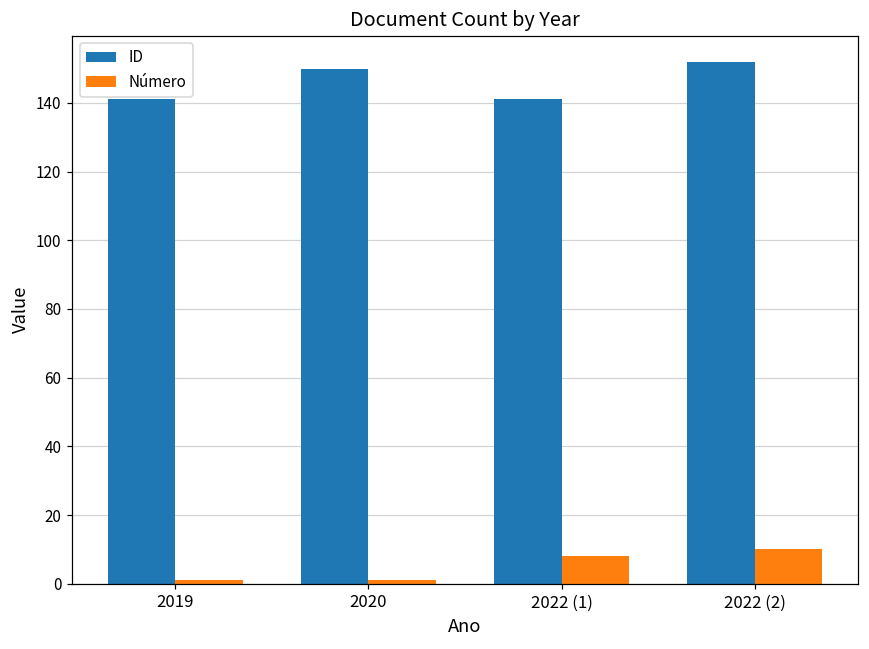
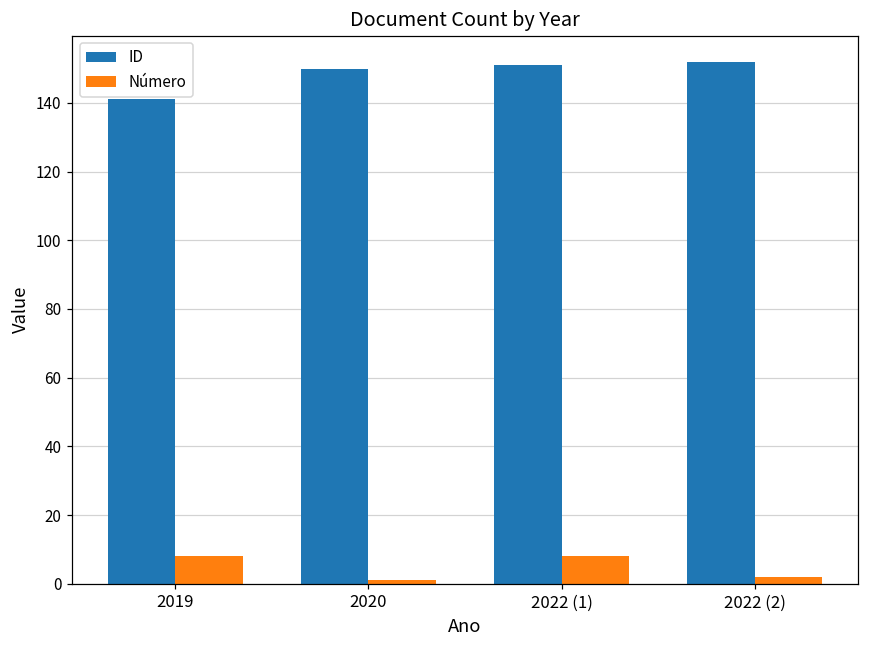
  {
    "ID": {
      "2019": 141,
      "2020": 150,
-     "2022 (1)": 141,
+     "2022 (1)": 151,
      "2022 (2)": 152
    },
    "Número": {
-     "2019": 1,
+     "2019": 8,
      "2020": 1,
      "2022 (1)": 8,
-     "2022 (2)": 10
+     "2022 (2)": 2
    }
  }
